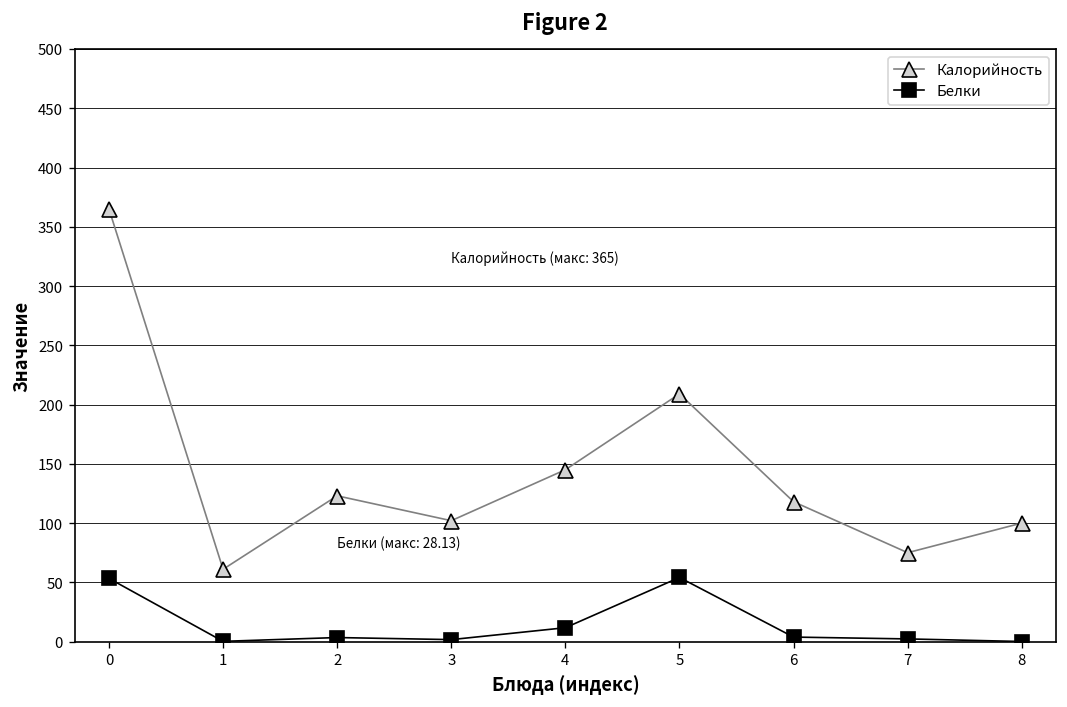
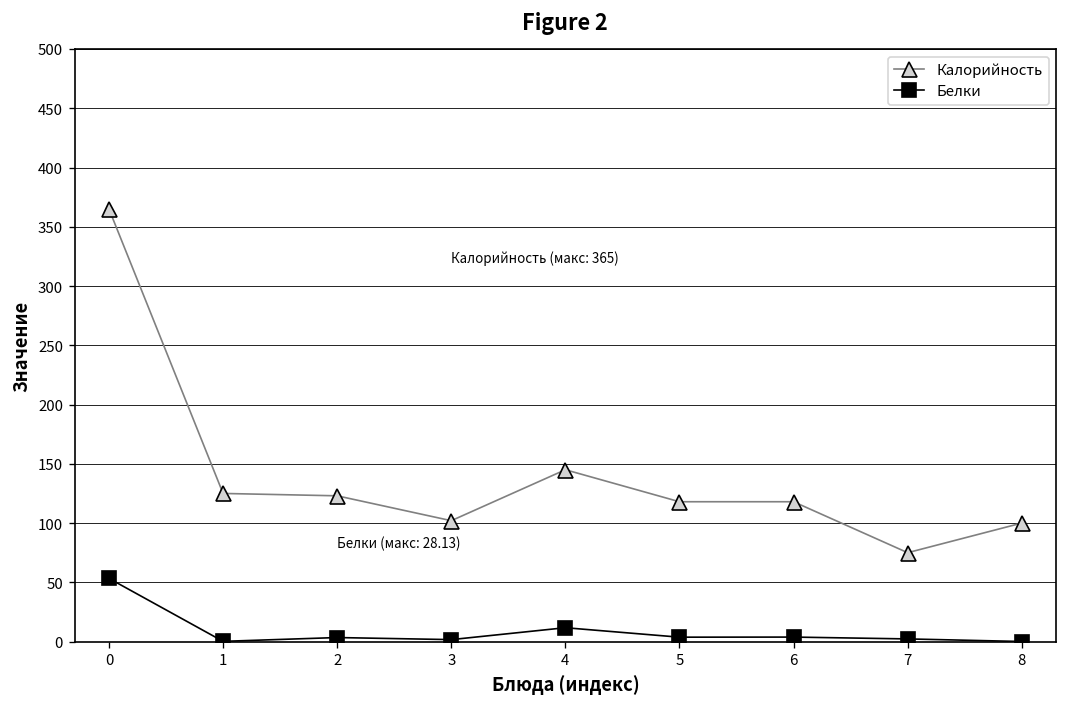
  {
    "Калорийность": {
      "0": 370,
-     "1": 60,
+     "1": 130,
      "2": 120,
      "4": 150,
-     "5": 210,
+     "5": 120,
      "6": 120,
      "7": 80,
      "8": 100
    },
    "Белки": {
      "0": 50,
      "1": 0,
      "2": 0,
      "3": 0,
      "4": 10,
-     "5": 50,
+     "5": 0,
      "6": 0,
      "7": 0,
      "8": 0
    }
  }
